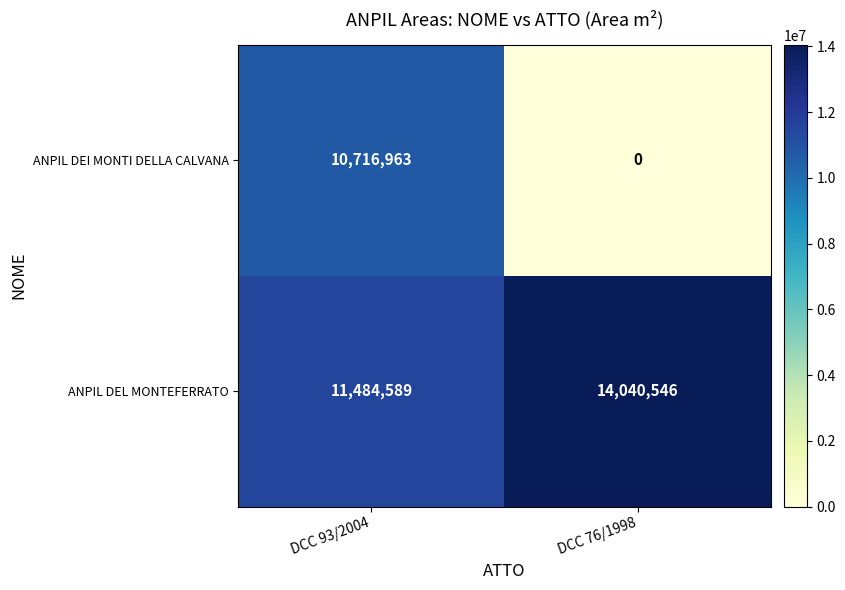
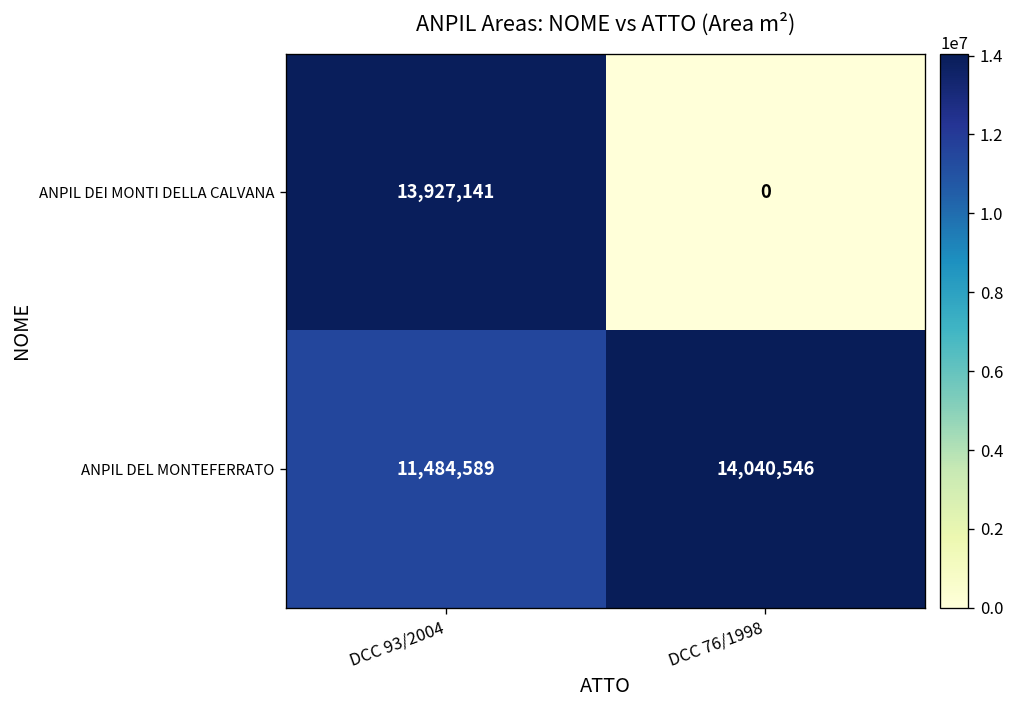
  {
    "ANPIL DEI MONTI DELLA CALVANA": {
-     "DCC 93/2004": "10,716,963",
+     "DCC 93/2004": "13,927,141",
      "DCC 76/1998": "0"
    },
    "ANPIL DEL MONTEFERRATO": {
      "DCC 93/2004": "11,484,589",
      "DCC 76/1998": "14,040,546"
    }
  }
